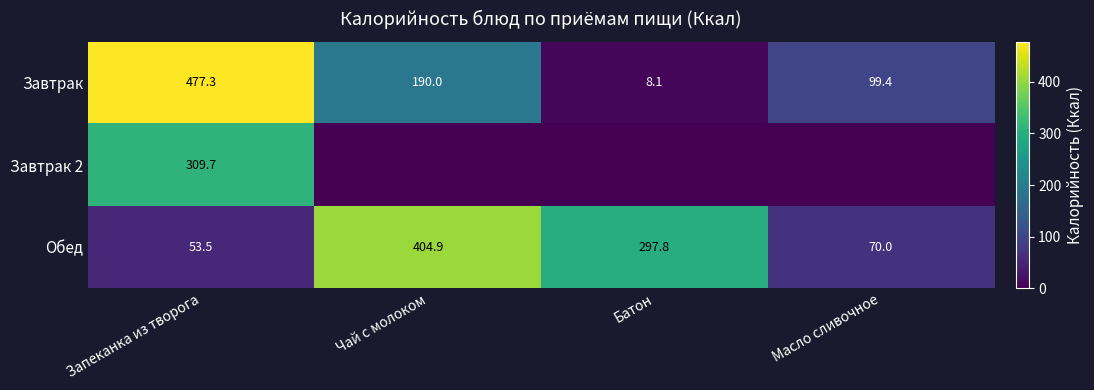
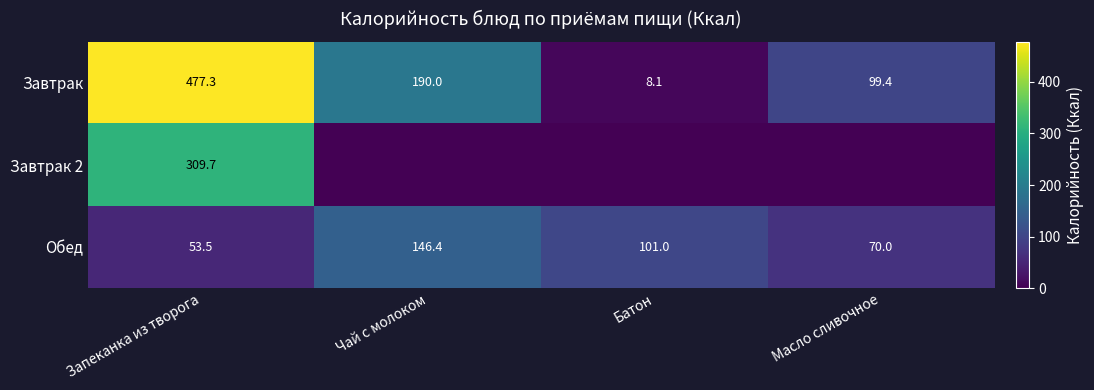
  {
    "Завтрак": {
      "Запеканка из творога": 477.3,
      "Чай с молоком": 190.0,
      "Батон": 8.1,
      "Масло сливочное": 99.4
    },
    "Завтрак 2": {
      "Запеканка из творога": 309.7
    },
    "Обед": {
      "Запеканка из творога": 53.5,
-     "Чай с молоком": 404.9,
-     "Батон": 297.8,
+     "Чай с молоком": 146.4,
+     "Батон": 101.0,
      "Масло сливочное": 70.0
    }
  }
